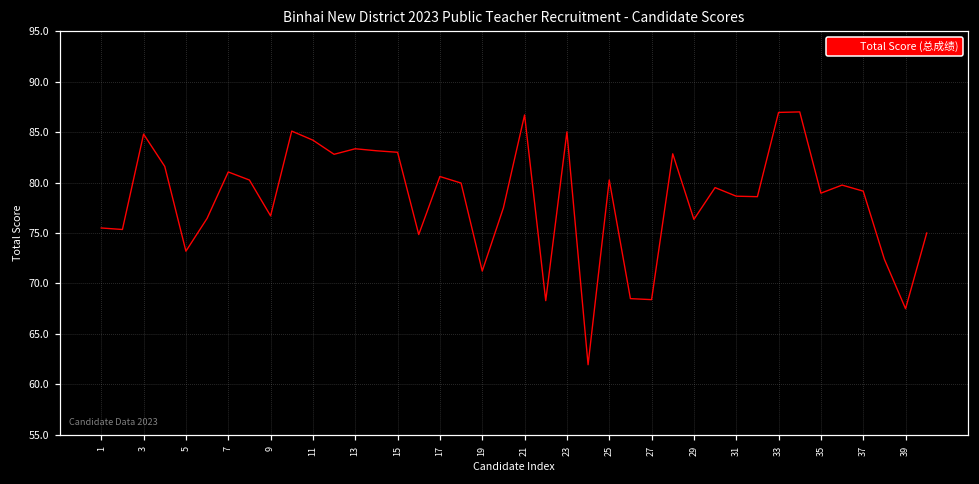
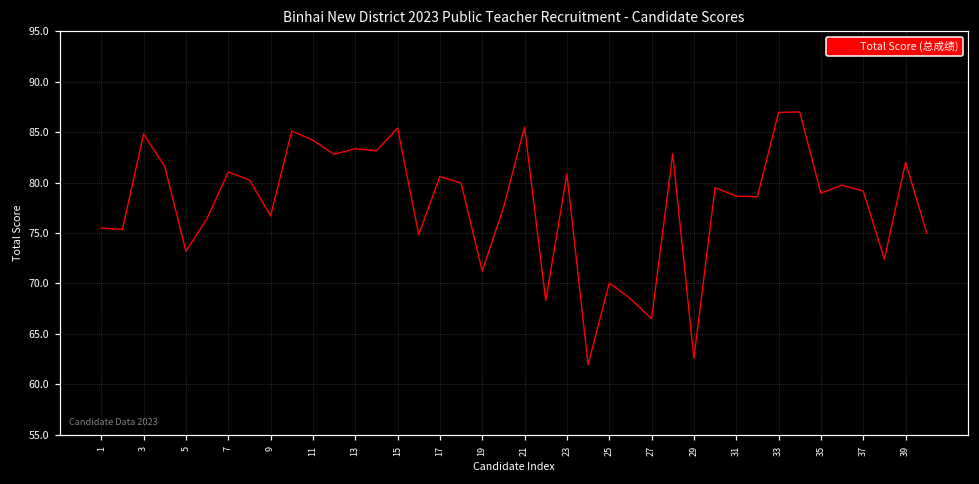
  {
    "1": 76,
    "3": 85,
    "5": 73,
    "7": 81,
    "9": 77,
    "11": 84,
    "13": 83,
-   "15": 83,
+   "15": 85,
    "17": 81,
    "19": 71,
-   "21": 87,
-   "23": 85,
-   "25": 80,
-   "27": 68,
-   "29": 76,
+   "21": 86,
+   "23": 81,
+   "25": 70,
+   "27": 67,
+   "29": 63,
    "31": 79,
    "33": 87,
    "35": 79,
    "37": 79,
-   "39": 68
+   "39": 82
  }
